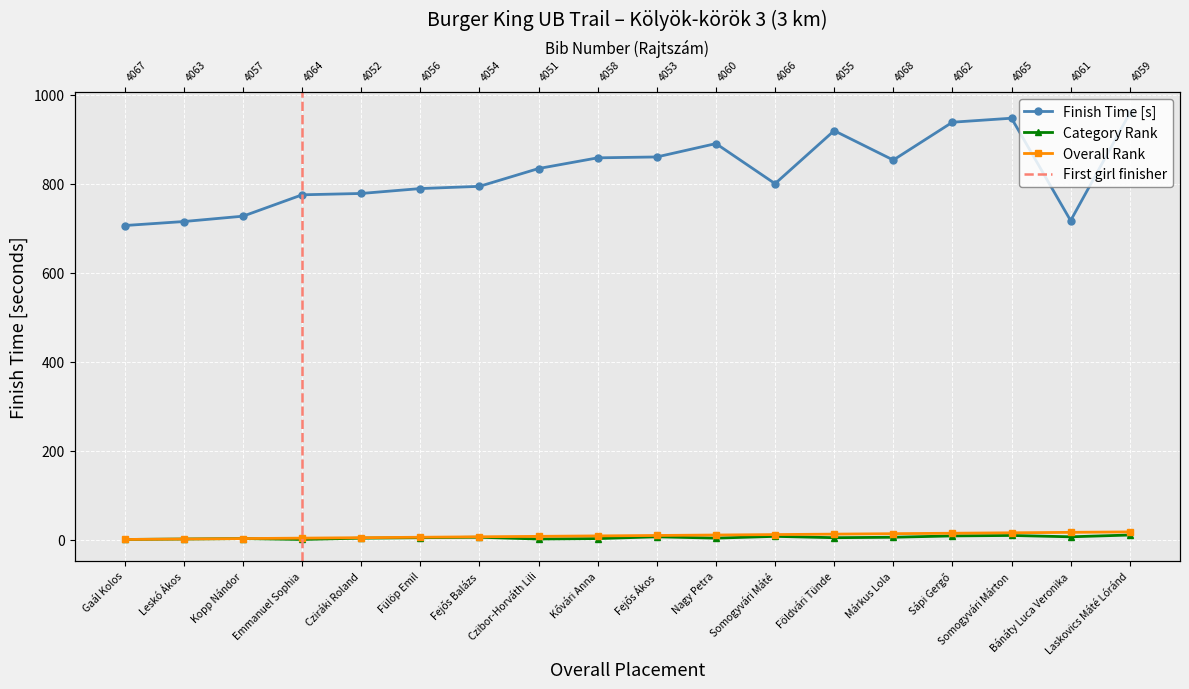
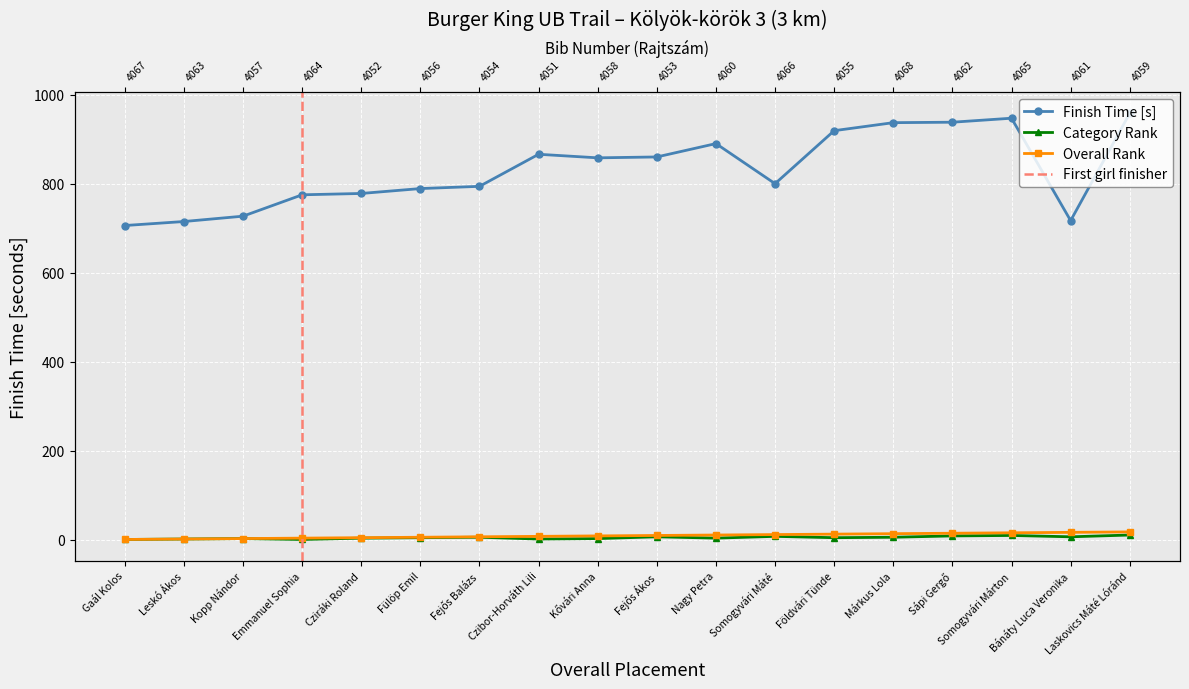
  {
    "Finish Time [s]": {
      "Gaál Kolos": 710,
      "Leskó Ákos": 720,
      "Kopp Nándor": 730,
      "Emmanuel Sophia": 780,
      "Cziráki Roland": 780,
      "Fülöp Emil": 790,
      "Fejős Balázs": 790,
-     "Czibor-Horváth Lili": 830,
+     "Czibor-Horváth Lili": 870,
      "Kővári Anna": 860,
      "Fejős Ákos": 860,
      "Nagy Petra": 890,
      "Somogyvári Máté": 800,
      "Földvári Tünde": 920,
-     "Márkus Lola": 850,
+     "Márkus Lola": 940,
      "Sápi Gergő": 940,
      "Somogyvári Márton": 950,
      "Bánáty Luca Veronika": 720
    },
    "Category Rank": {
      "Czibor-Horváth Lili": 0,
      "Kővári Anna": 0,
      "Nagy Petra": 0,
      "Földvári Tünde": 10,
      "Márkus Lola": 10,
      "Sápi Gergő": 10,
      "Somogyvári Márton": 10,
      "Bánáty Luca Veronika": 10,
      "Laskovics Máté Lóránd": 10
    },
    "Overall Rank": {
      "Czibor-Horváth Lili": 10,
      "Kővári Anna": 10,
      "Nagy Petra": 10,
      "Földvári Tünde": 10,
      "Márkus Lola": 10,
      "Sápi Gergő": 20,
      "Somogyvári Márton": 20,
      "Bánáty Luca Veronika": 20,
      "Laskovics Máté Lóránd": 20
    }
  }
